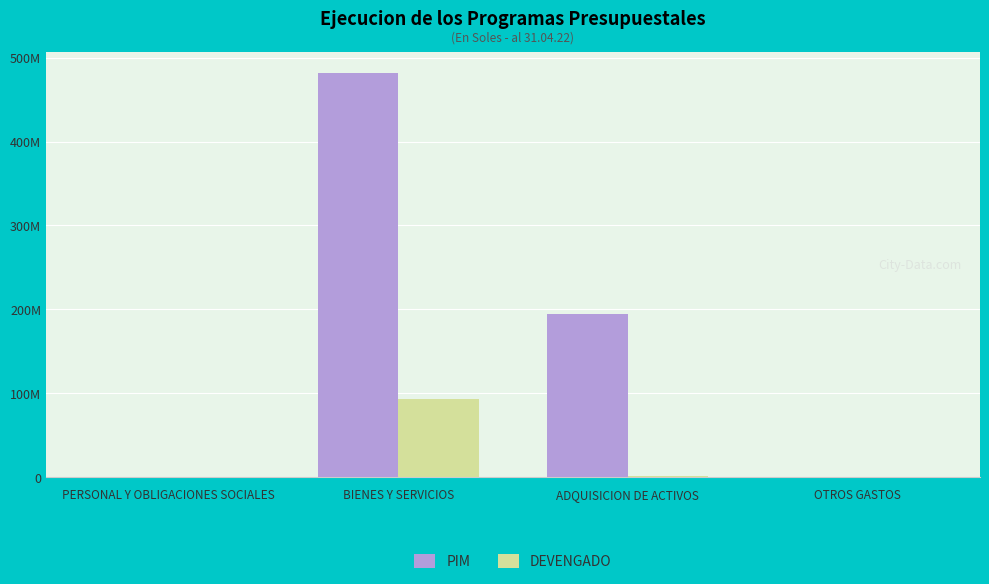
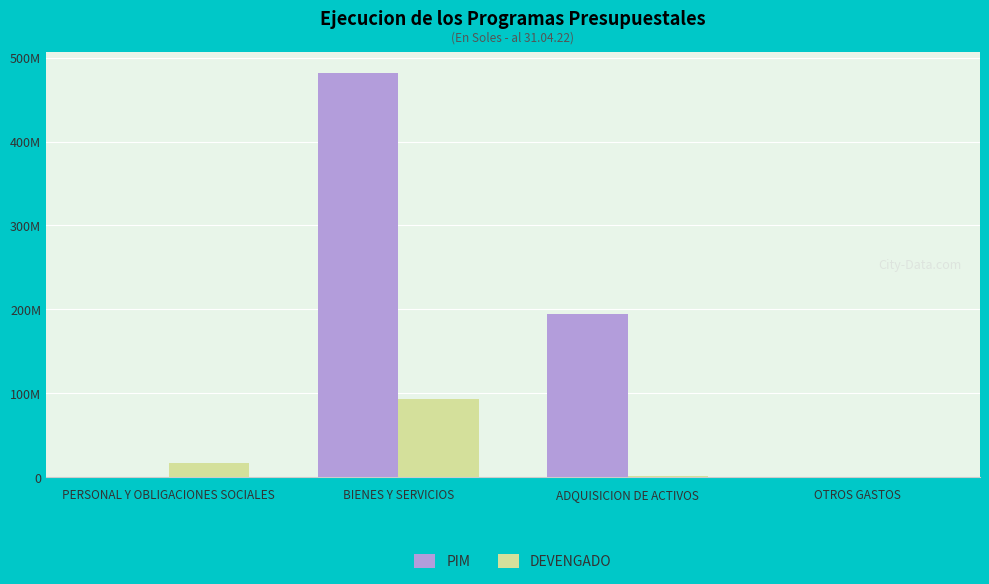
  {
    "PIM": {
      "BIENES Y SERVICIOS": 480000000,
      "ADQUISICION DE ACTIVOS": 190000000
    },
    "DEVENGADO": {
-     "PERSONAL Y OBLIGACIONES SOCIALES": 0,
+     "PERSONAL Y OBLIGACIONES SOCIALES": 20000000,
      "BIENES Y SERVICIOS": 90000000
    }
  }
